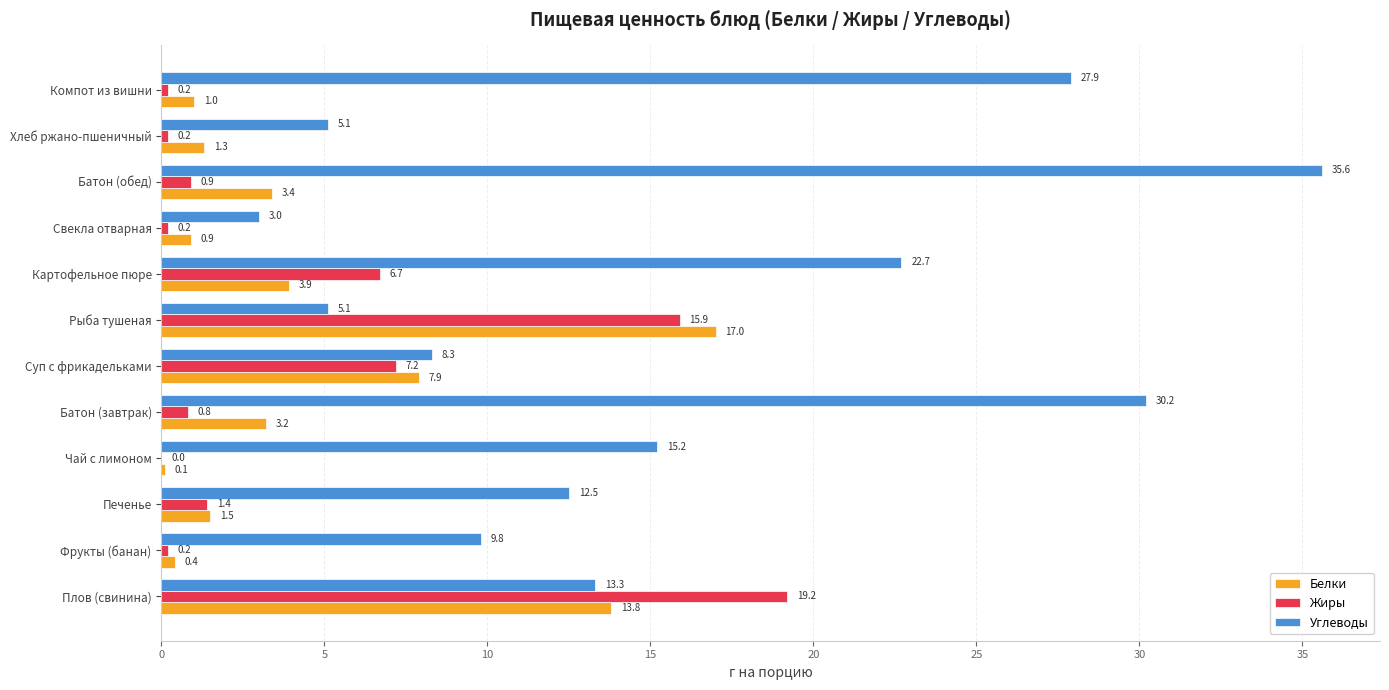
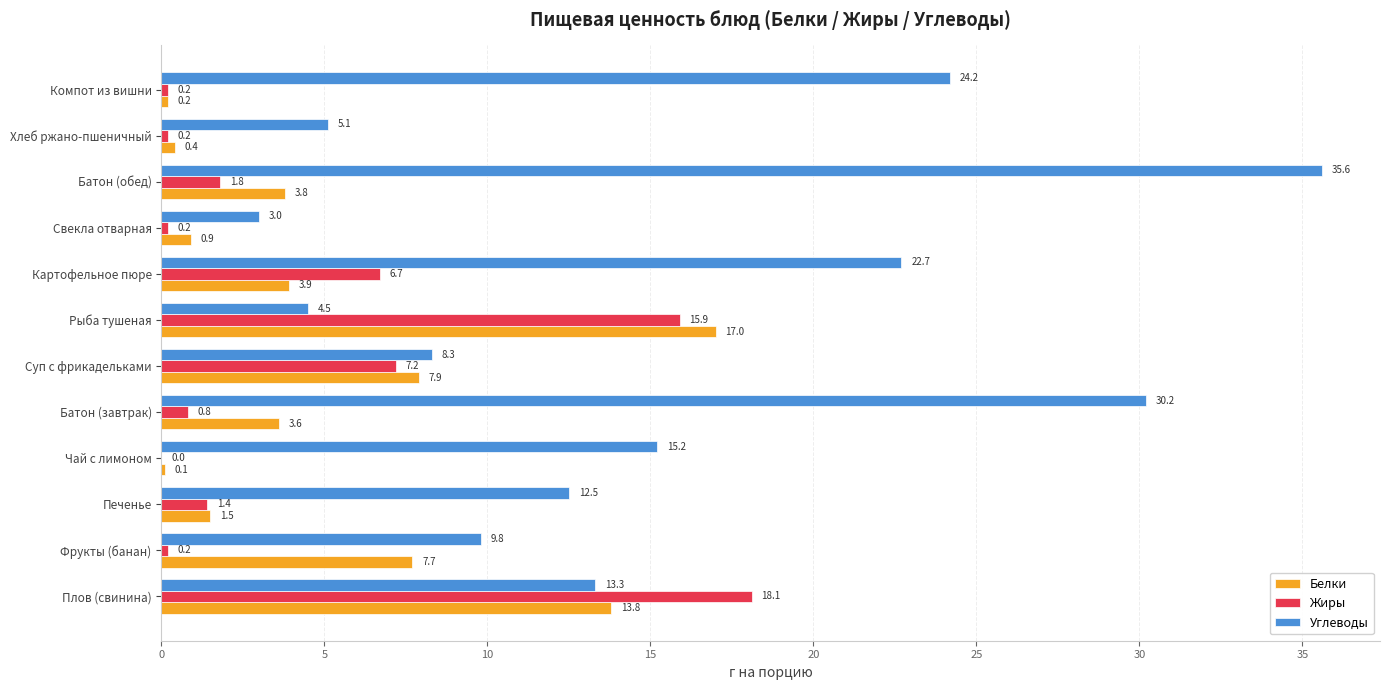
  {
    "Белки": {
-     "Компот из вишни": 1.0,
-     "Хлеб ржано-пшеничный": 1.3,
-     "Батон (обед)": 3.4,
+     "Компот из вишни": 0.2,
+     "Хлеб ржано-пшеничный": 0.4,
+     "Батон (обед)": 3.8,
      "Свекла отварная": 0.9,
      "Картофельное пюре": 3.9,
      "Рыба тушеная": 17.0,
      "Суп с фрикадельками": 7.9,
-     "Батон (завтрак)": 3.2,
+     "Батон (завтрак)": 3.6,
      "Чай с лимоном": 0.1,
      "Печенье": 1.5,
-     "Фрукты (банан)": 0.4,
+     "Фрукты (банан)": 7.7,
      "Плов (свинина)": 13.8
    },
    "Жиры": {
      "Компот из вишни": 0.2,
      "Хлеб ржано-пшеничный": 0.2,
-     "Батон (обед)": 0.9,
+     "Батон (обед)": 1.8,
      "Свекла отварная": 0.2,
      "Картофельное пюре": 6.7,
      "Рыба тушеная": 15.9,
      "Суп с фрикадельками": 7.2,
      "Батон (завтрак)": 0.8,
      "Чай с лимоном": 0.0,
      "Печенье": 1.4,
      "Фрукты (банан)": 0.2,
-     "Плов (свинина)": 19.2
+     "Плов (свинина)": 18.1
    },
    "Углеводы": {
-     "Компот из вишни": 27.9,
+     "Компот из вишни": 24.2,
      "Хлеб ржано-пшеничный": 5.1,
      "Батон (обед)": 35.6,
      "Свекла отварная": 3.0,
      "Картофельное пюре": 22.7,
-     "Рыба тушеная": 5.1,
+     "Рыба тушеная": 4.5,
      "Суп с фрикадельками": 8.3,
      "Батон (завтрак)": 30.2,
      "Чай с лимоном": 15.2,
      "Печенье": 12.5,
      "Фрукты (банан)": 9.8,
      "Плов (свинина)": 13.3
    }
  }
